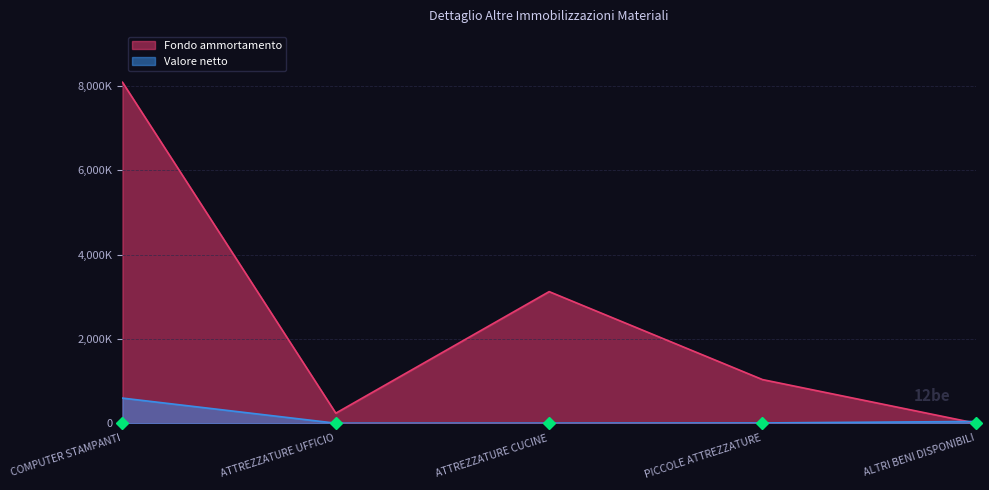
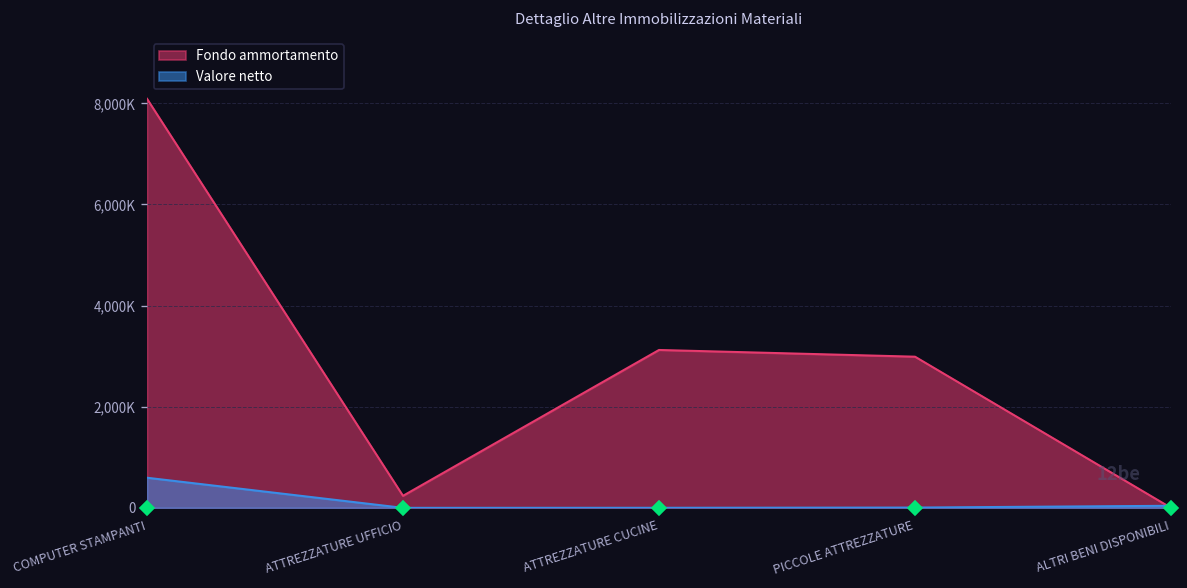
  {
    "Fondo ammortamento": {
      "COMPUTER STAMPANTI": "8,100,000",
      "ATTREZZATURE UFFICIO": "200,000",
      "ATTREZZATURE CUCINE": "3,100,000",
-     "PICCOLE ATTREZZATURE": "1,000,000"
+     "PICCOLE ATTREZZATURE": "3,000,000"
    },
    "Valore netto": {
      "COMPUTER STAMPANTI": "600,000"
    }
  }
